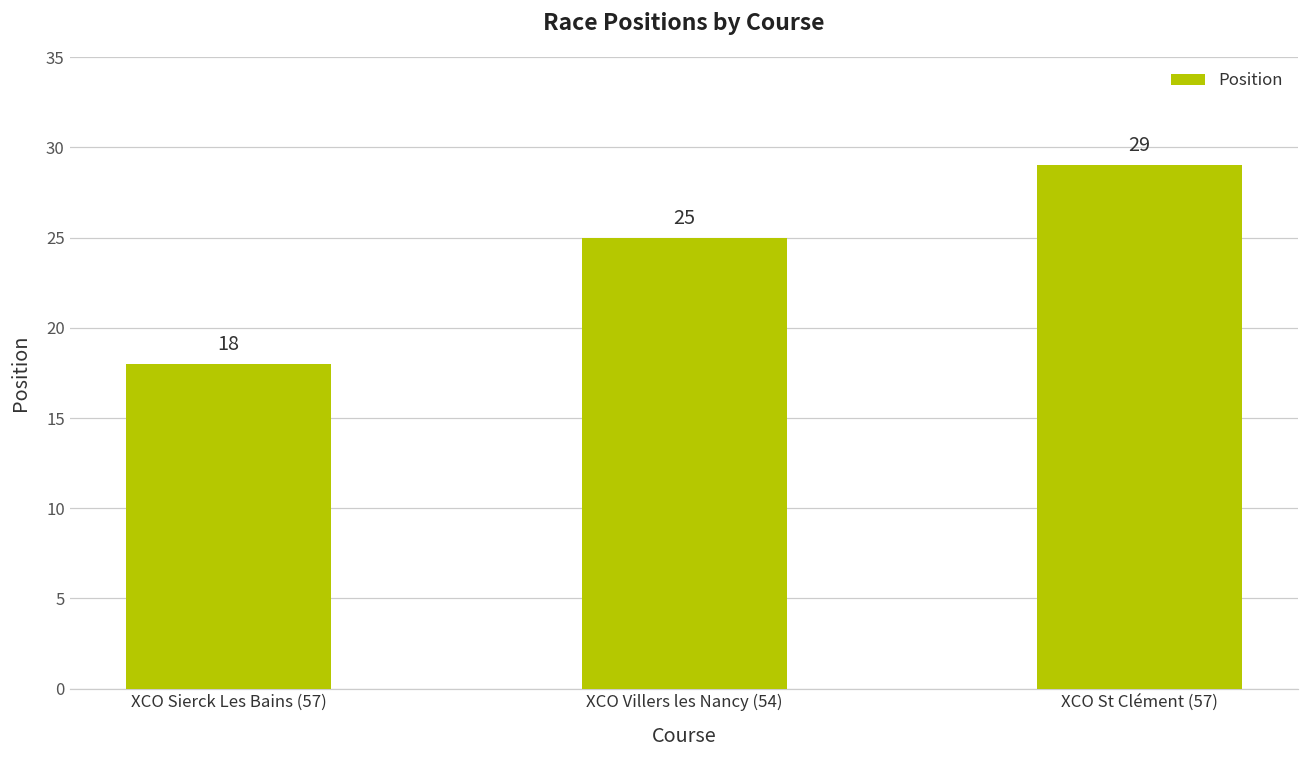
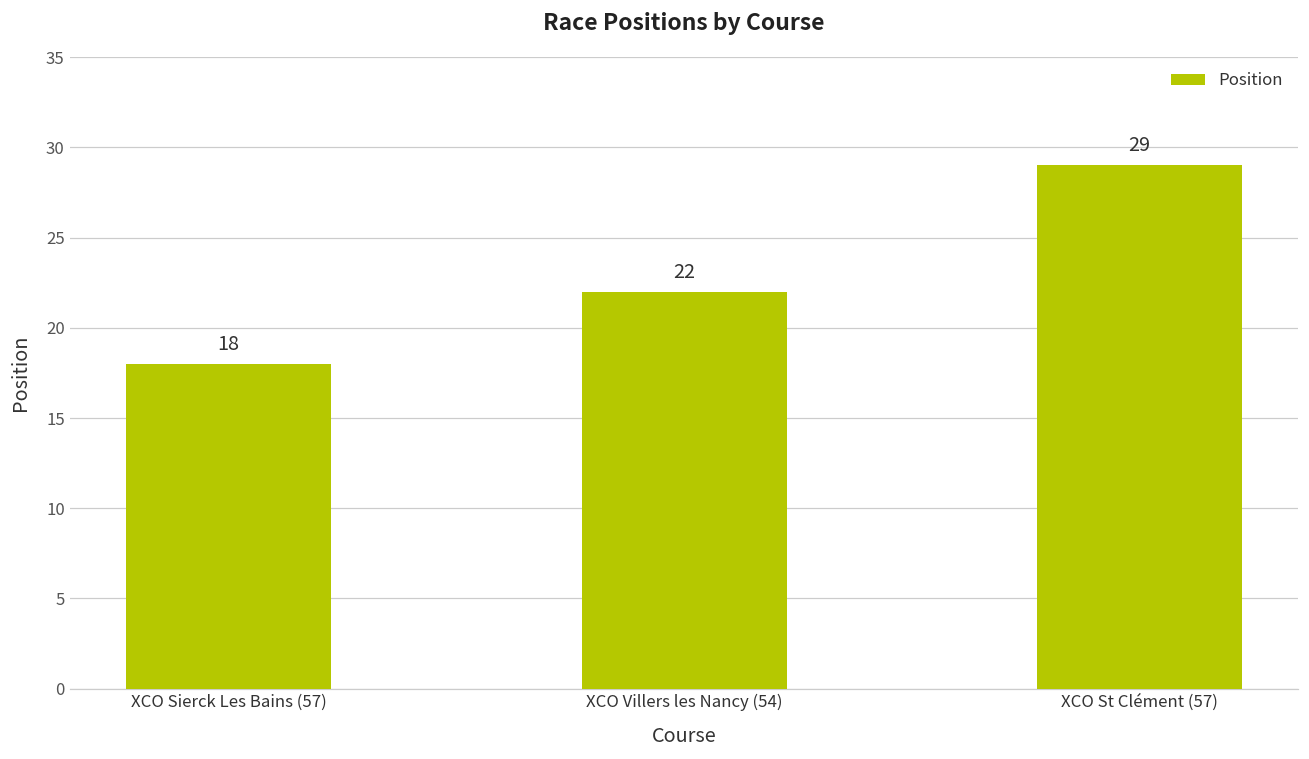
  {
    "XCO Sierck Les Bains (57)": 18,
-   "XCO Villers les Nancy (54)": 25,
+   "XCO Villers les Nancy (54)": 22,
    "XCO St Clément (57)": 29
  }
